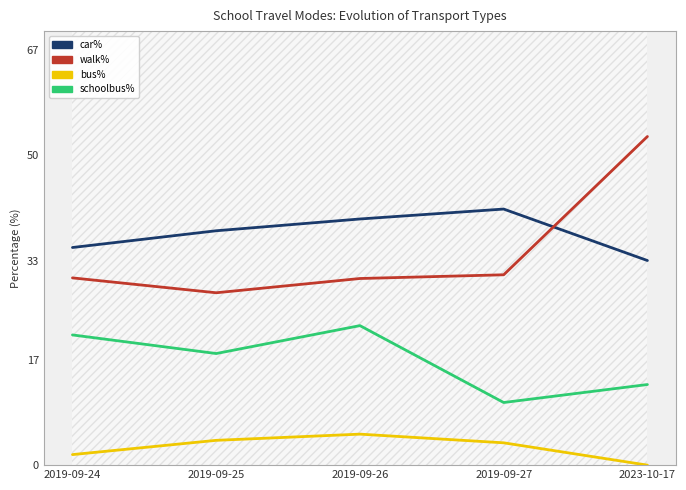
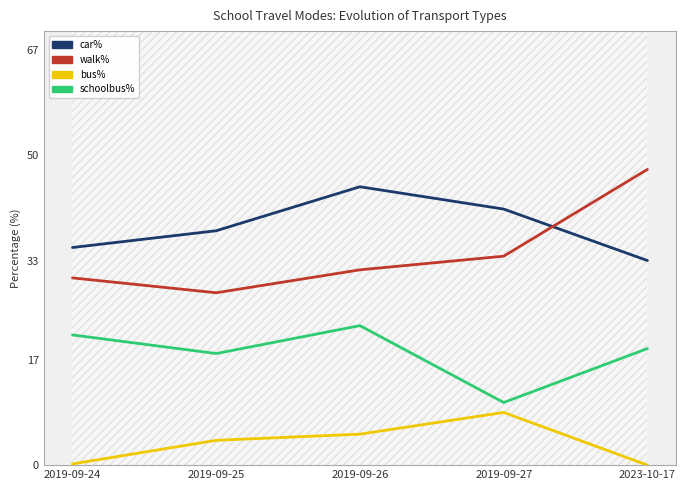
  {
    "car%": {
      "2019-09-24": 35,
      "2019-09-25": 38,
-     "2019-09-26": 40,
+     "2019-09-26": 45,
      "2019-09-27": 41,
      "2023-10-17": 33
    },
    "walk%": {
      "2019-09-24": 30,
      "2019-09-25": 28,
-     "2019-09-26": 30,
-     "2019-09-27": 31,
-     "2023-10-17": 53
+     "2019-09-26": 32,
+     "2019-09-27": 34,
+     "2023-10-17": 48
    },
    "bus%": {
-     "2019-09-24": 2,
+     "2019-09-24": 0,
      "2019-09-25": 4,
      "2019-09-26": 5,
-     "2019-09-27": 4,
+     "2019-09-27": 9,
      "2023-10-17": 0
    },
    "schoolbus%": {
      "2019-09-24": 21,
      "2019-09-25": 18,
      "2019-09-26": 23,
      "2019-09-27": 10,
-     "2023-10-17": 13
+     "2023-10-17": 19
    }
  }
